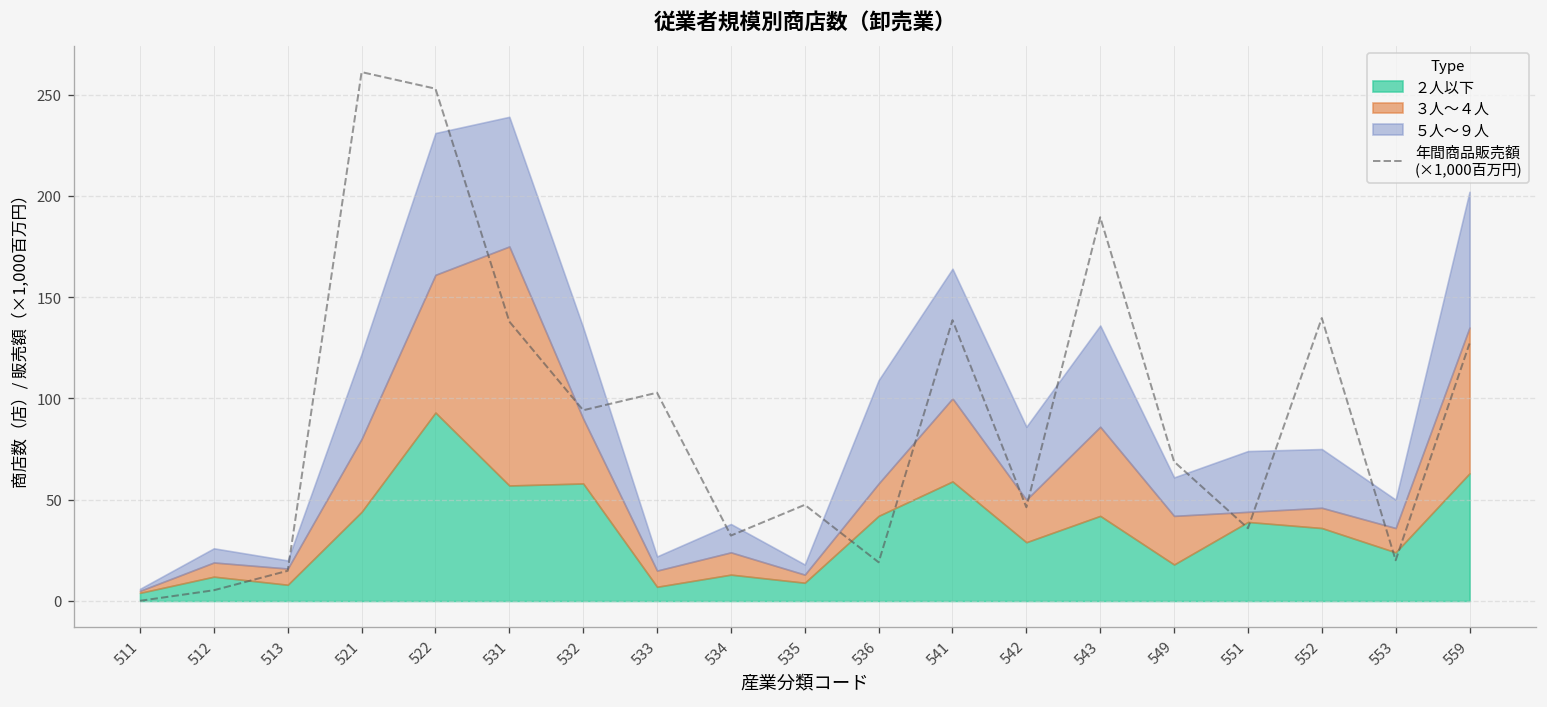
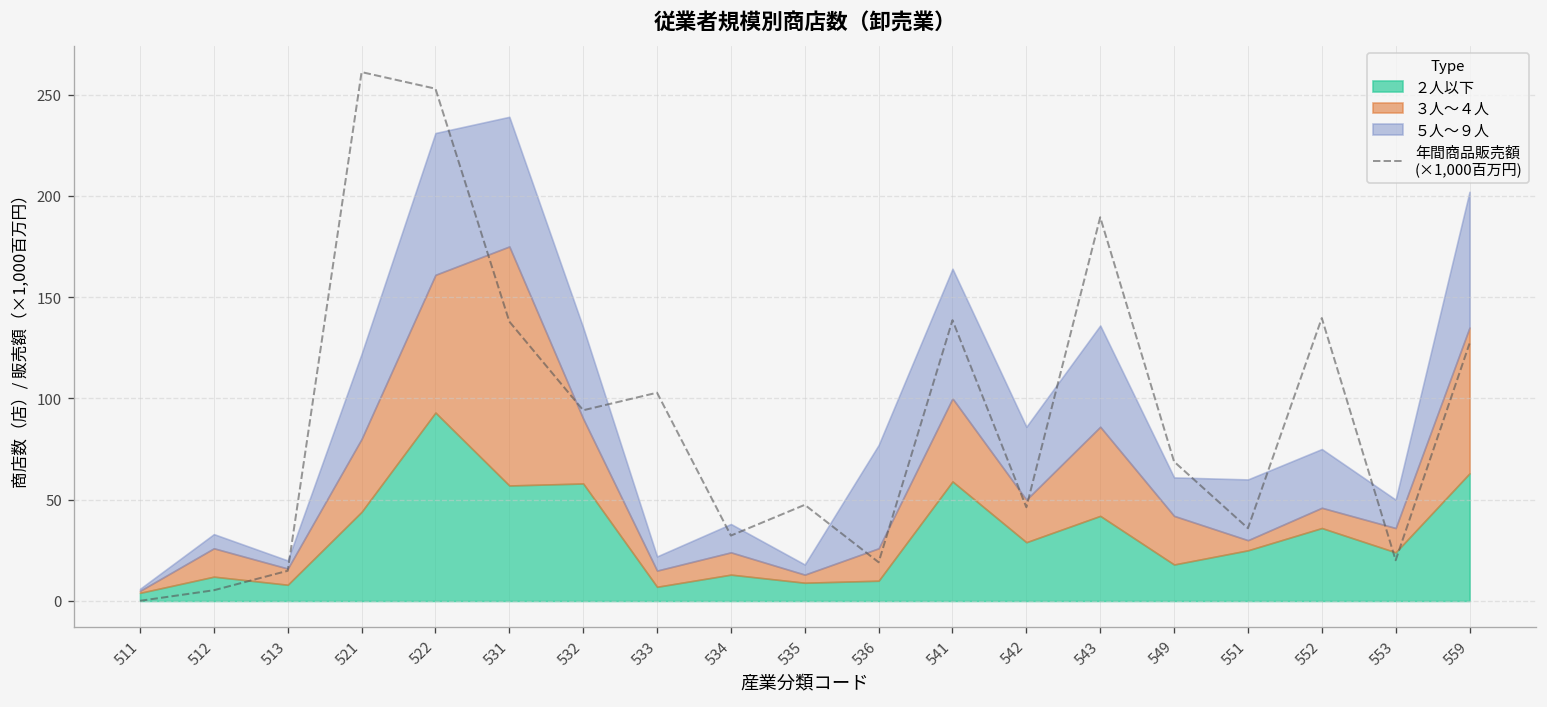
  {
    "年間商品販売額 (×1,000百万円)": {
      "511": 0,
      "512": 5,
      "521": 261,
      "522": 253,
      "531": 138,
      "532": 94,
      "533": 103,
      "534": 32,
      "535": 47,
      "536": 19,
      "541": 139,
      "542": 46,
      "543": 189,
      "549": 69,
      "551": 36,
      "552": 140,
      "553": 20,
      "559": 127
    },
    "２人以下": {
      "512": 12,
      "513": 8,
      "521": 44,
      "522": 93,
      "531": 57,
      "532": 58,
      "533": 7,
      "534": 13,
      "535": 9,
-     "536": 42,
+     "536": 10,
      "541": 59,
      "542": 29,
      "543": 42,
      "549": 18,
-     "551": 39,
+     "551": 25,
      "552": 36,
      "553": 24,
      "559": 63
    },
    "３人～４人": {
-     "512": 7,
+     "512": 14,
      "521": 36,
      "522": 68,
      "531": 118,
      "532": 32,
      "533": 8,
      "534": 11,
      "535": 4,
      "536": 16,
      "541": 41,
      "542": 21,
      "543": 44,
      "549": 24,
      "551": 5,
      "552": 10,
      "553": 12,
      "559": 72
    },
    "５人～９人": {
      "512": 7,
      "513": 4,
      "521": 42,
      "522": 70,
      "531": 64,
      "532": 45,
      "533": 7,
      "534": 14,
      "535": 5,
      "536": 51,
      "541": 64,
      "542": 36,
      "543": 50,
      "549": 19,
      "551": 30,
      "552": 29,
      "553": 14,
      "559": 67
    }
  }
